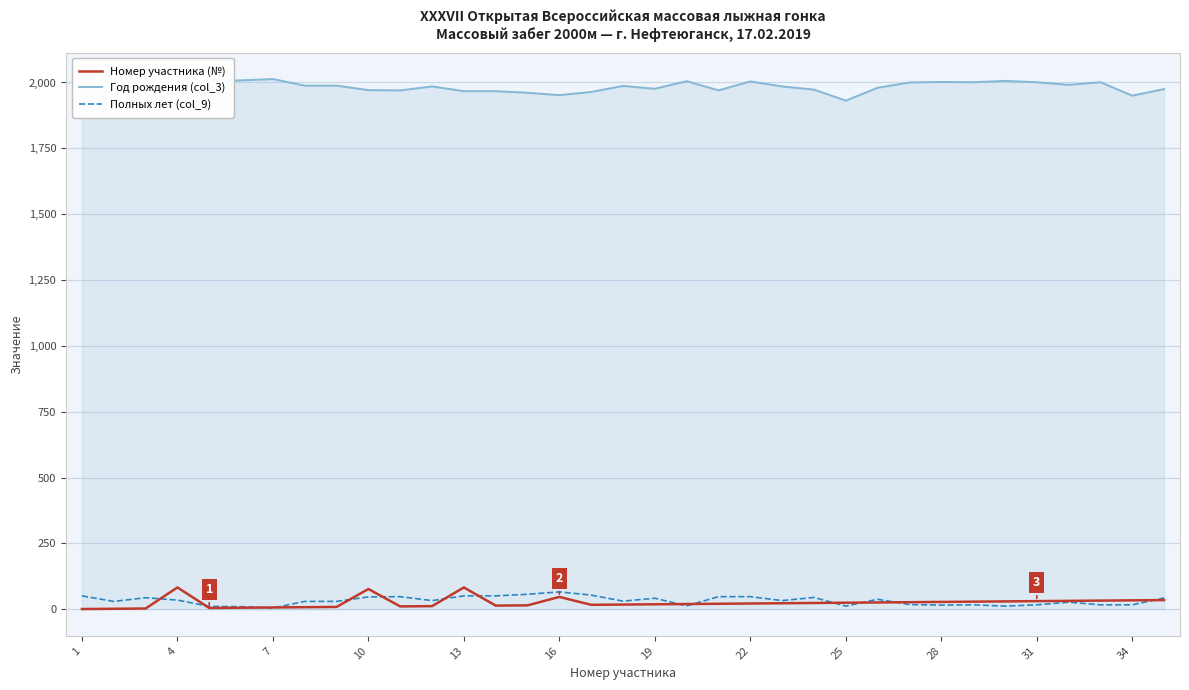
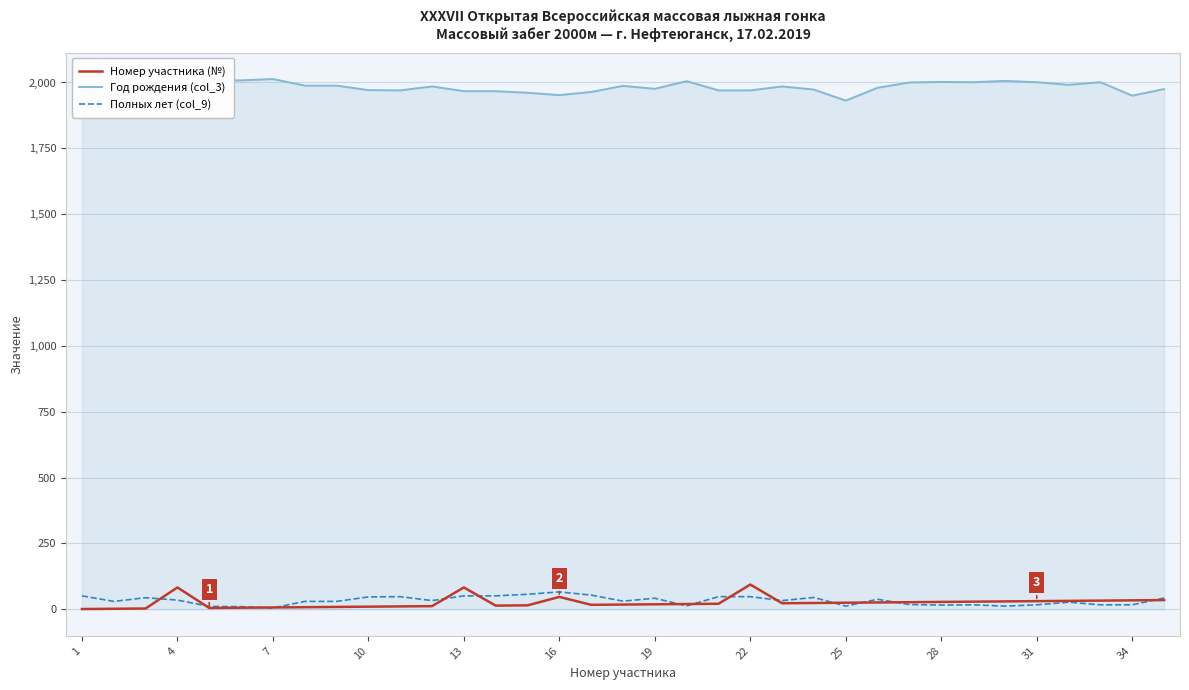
  {
    "Номер участника (№)": {
      "1": "0",
      "4": "80",
-     "10": "80",
+     "10": "10",
      "13": "80",
      "16": "50",
      "19": "20",
-     "22": "20",
+     "22": "90",
      "25": "30",
      "28": "30",
      "34": "30"
    },
    "Год рождения (col_3)": {
      "7": "2,010",
      "10": "1,970",
      "13": "1,970",
      "16": "1,950",
      "19": "1,980",
-     "22": "2,000",
+     "22": "1,970",
      "25": "1,930",
      "28": "2,000",
      "31": "2,000",
      "34": "1,950"
    },
    "Полных лет (col_9)": {
      "1": "50",
      "4": "40",
      "10": "50",
      "13": "50",
      "19": "40",
      "22": "50",
      "25": "10",
      "28": "20",
      "31": "20",
      "34": "20"
    }
  }
